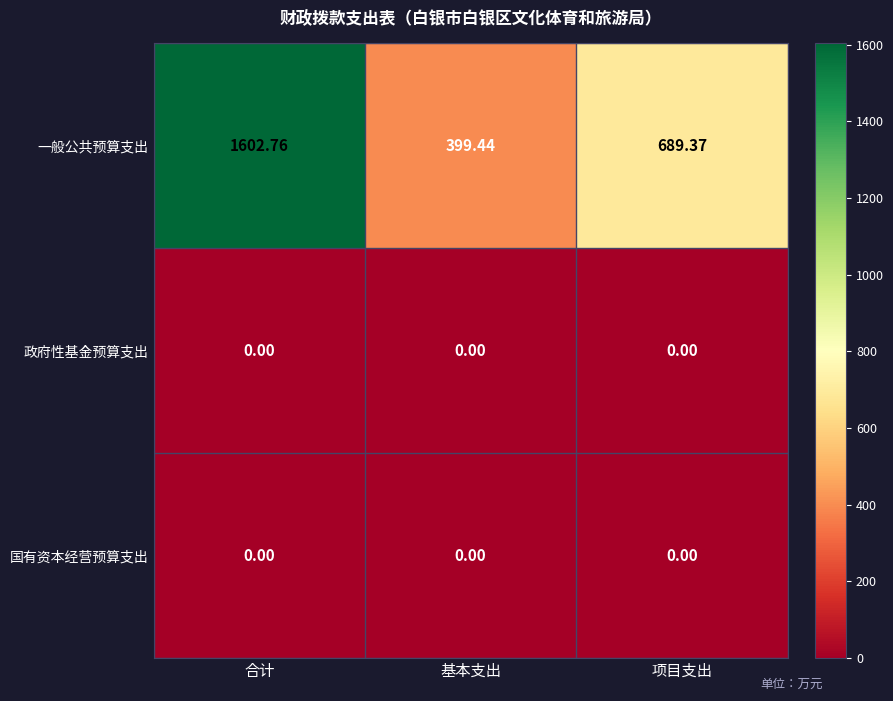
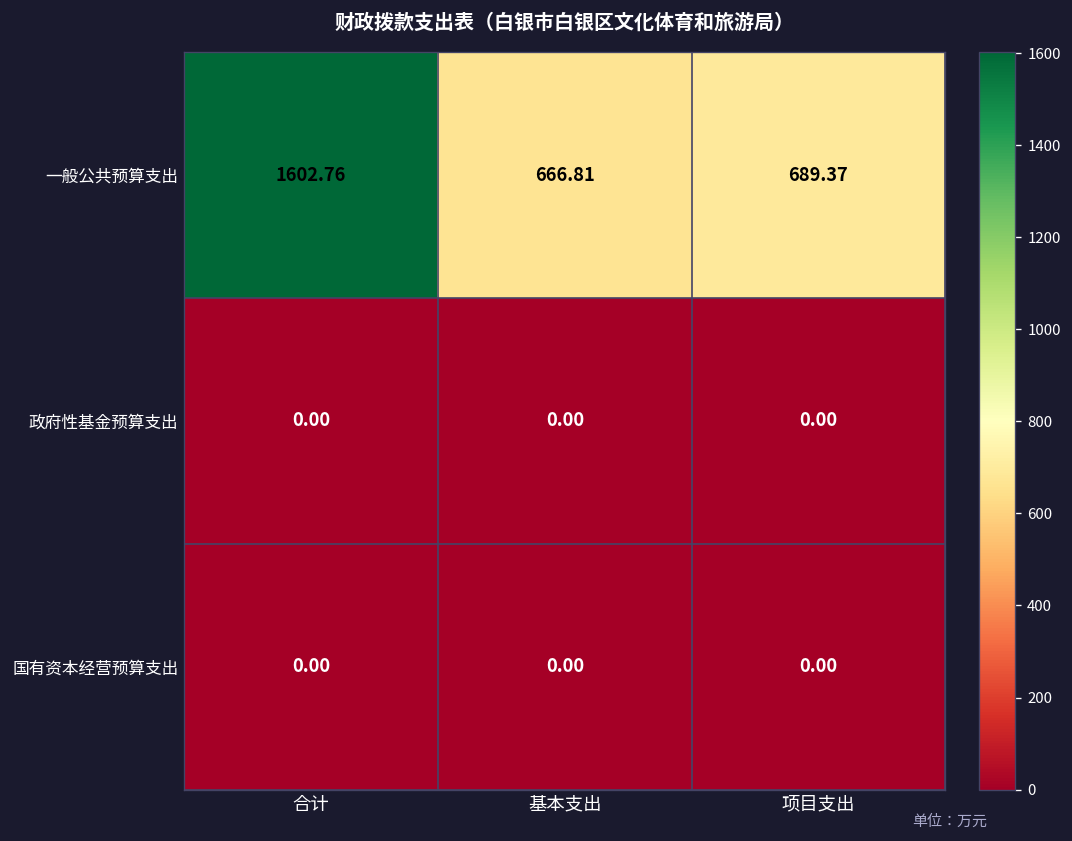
  {
    "一般公共预算支出": {
      "合计": 1602.76,
-     "基本支出": 399.44,
+     "基本支出": 666.81,
      "项目支出": 689.37
    },
    "政府性基金预算支出": {
      "合计": 0.00,
      "基本支出": 0.00,
      "项目支出": 0.00
    },
    "国有资本经营预算支出": {
      "合计": 0.00,
      "基本支出": 0.00,
      "项目支出": 0.00
    }
  }
